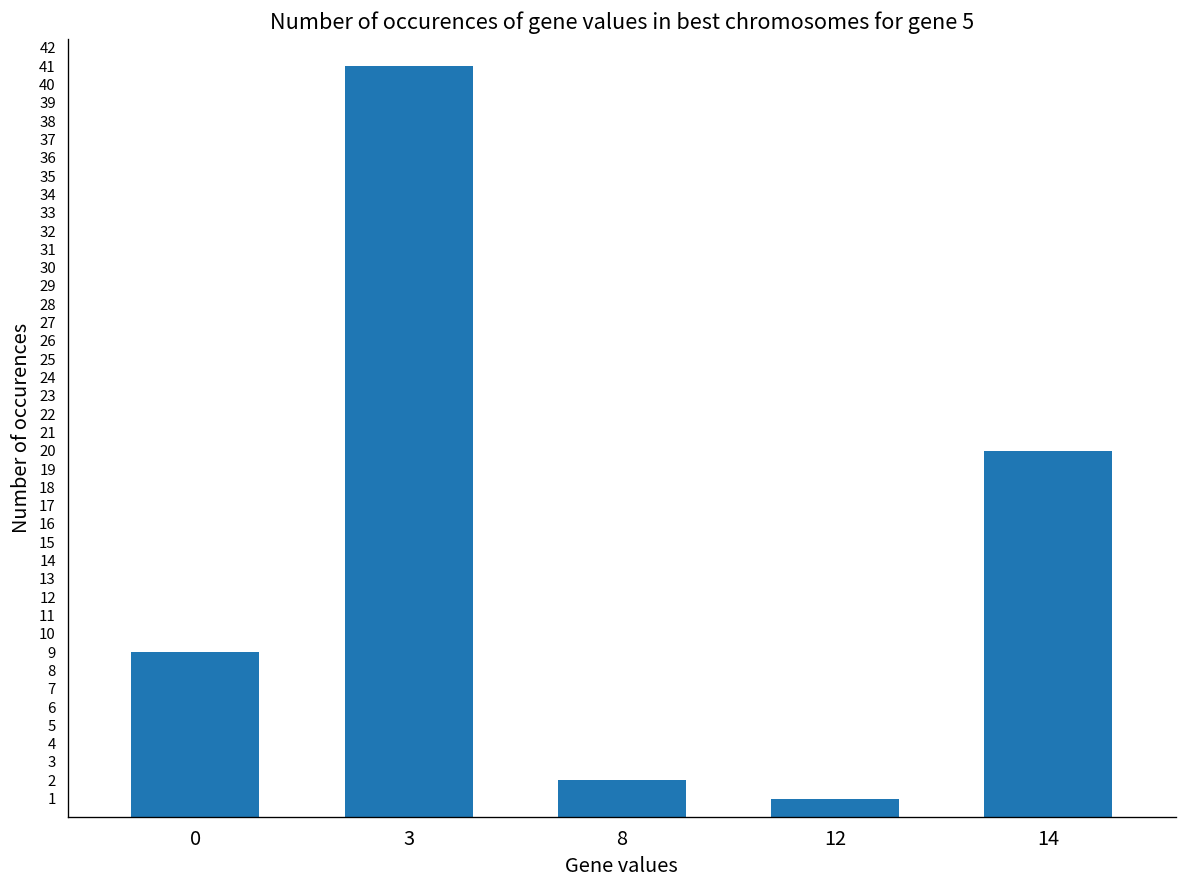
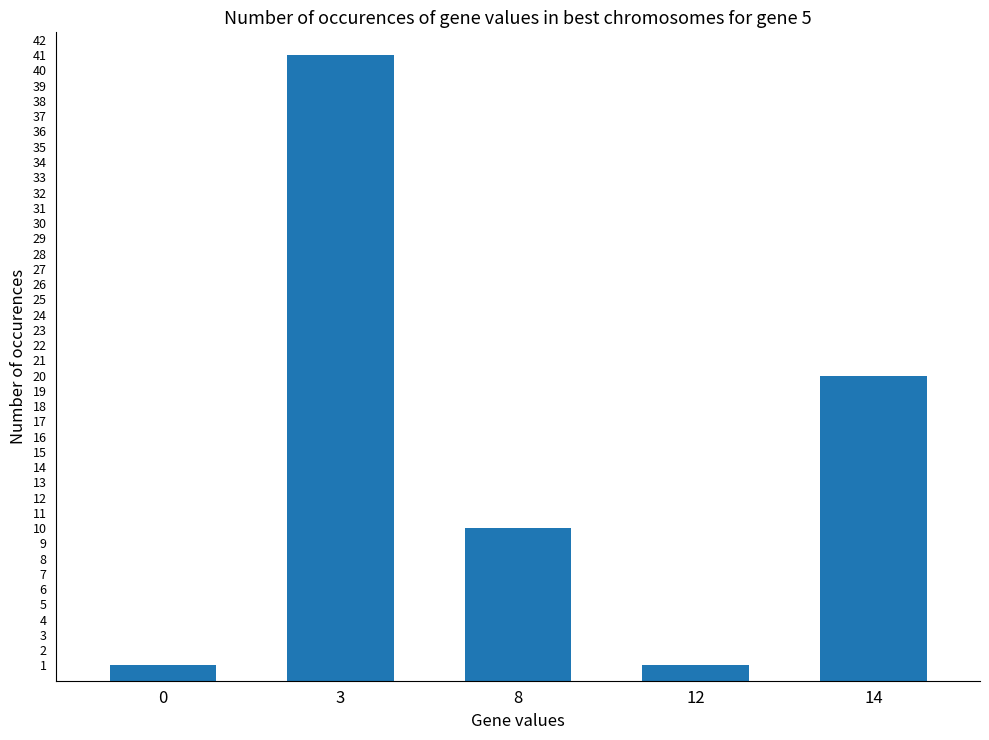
  {
-   "0": 9,
+   "0": 1,
    "3": 41,
-   "8": 2,
+   "8": 10,
    "12": 1,
    "14": 20
  }
